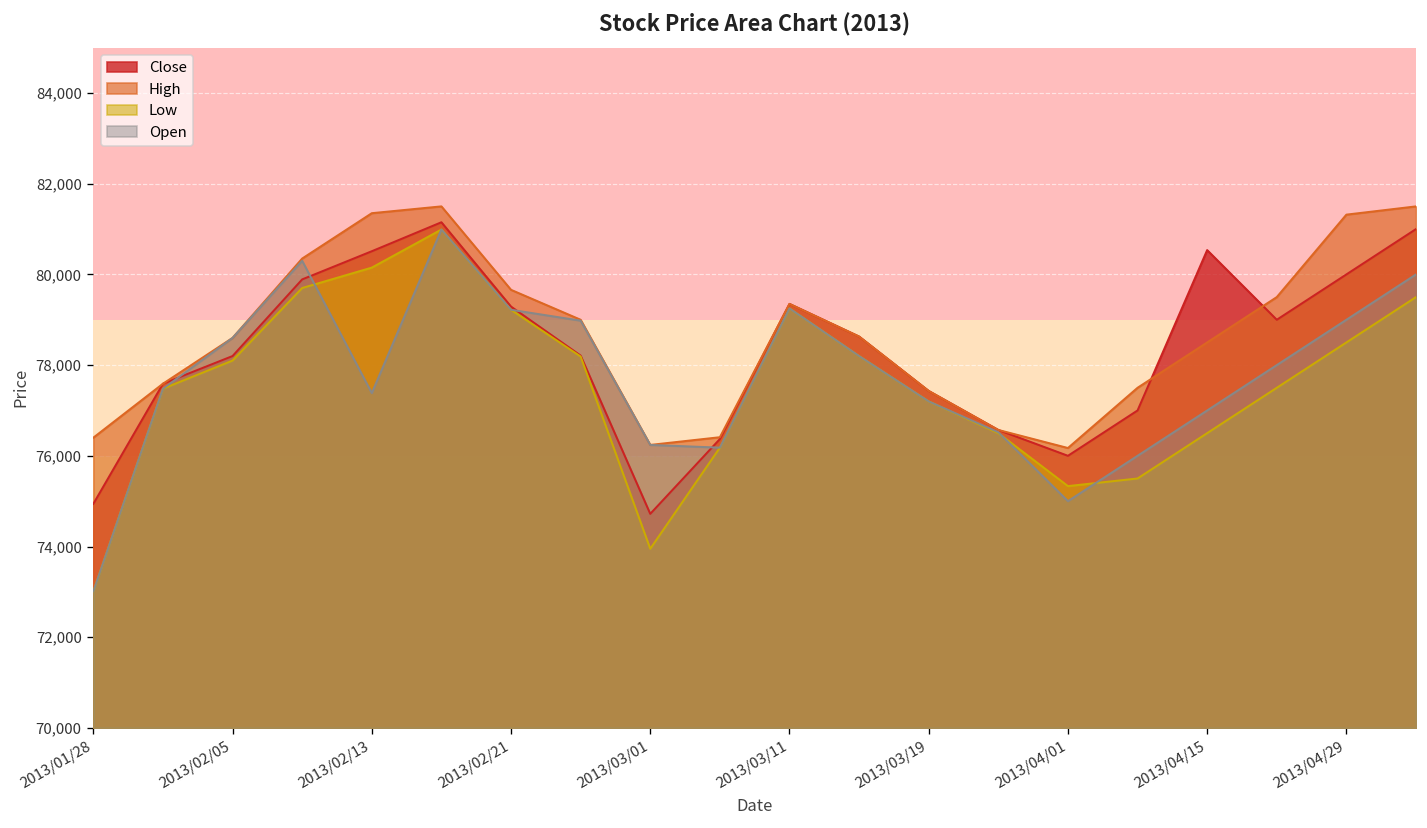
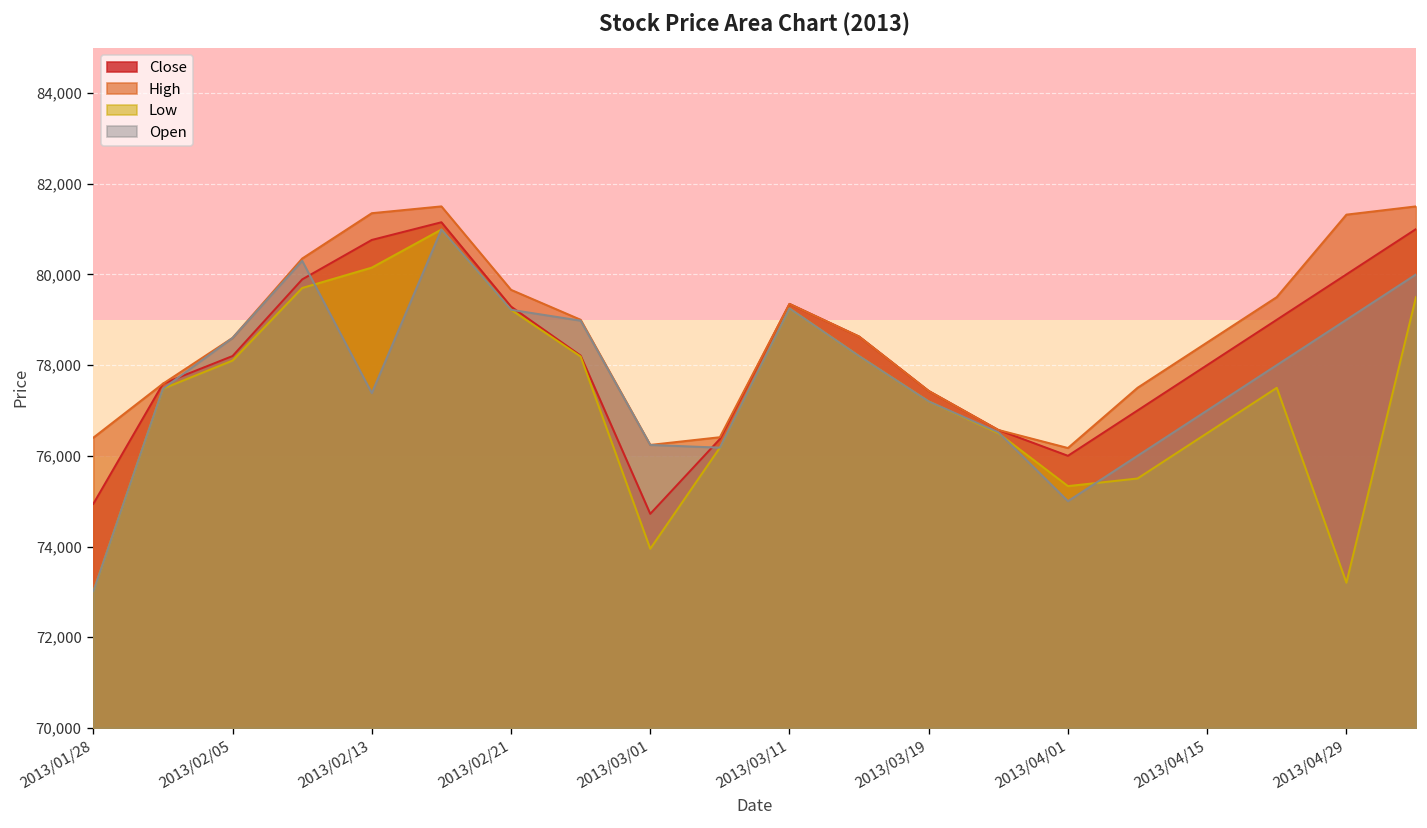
  {
    "Close": {
      "2013/01/28": "74,900",
      "2013/02/05": "78,200",
-     "2013/02/13": "80,500",
+     "2013/02/13": "80,800",
      "2013/02/21": "79,300",
      "2013/03/01": "74,700",
      "2013/04/01": "76,000",
-     "2013/04/15": "80,500",
+     "2013/04/15": "78,000",
      "2013/04/29": "80,000"
    },
    "High": {
      "2013/01/28": "76,400",
      "2013/02/13": "81,400",
      "2013/02/21": "79,700",
      "2013/04/01": "76,200",
      "2013/04/15": "78,500",
      "2013/04/29": "81,300"
    },
    "Low": {
      "2013/02/05": "78,100",
      "2013/02/13": "80,200",
      "2013/03/01": "74,000",
      "2013/04/01": "75,300",
      "2013/04/15": "76,500",
-     "2013/04/29": "78,500"
+     "2013/04/29": "73,200"
    },
    "Open": {
      "2013/02/13": "77,400",
      "2013/04/01": "75,000",
      "2013/04/15": "77,000",
      "2013/04/29": "79,000"
    }
  }
